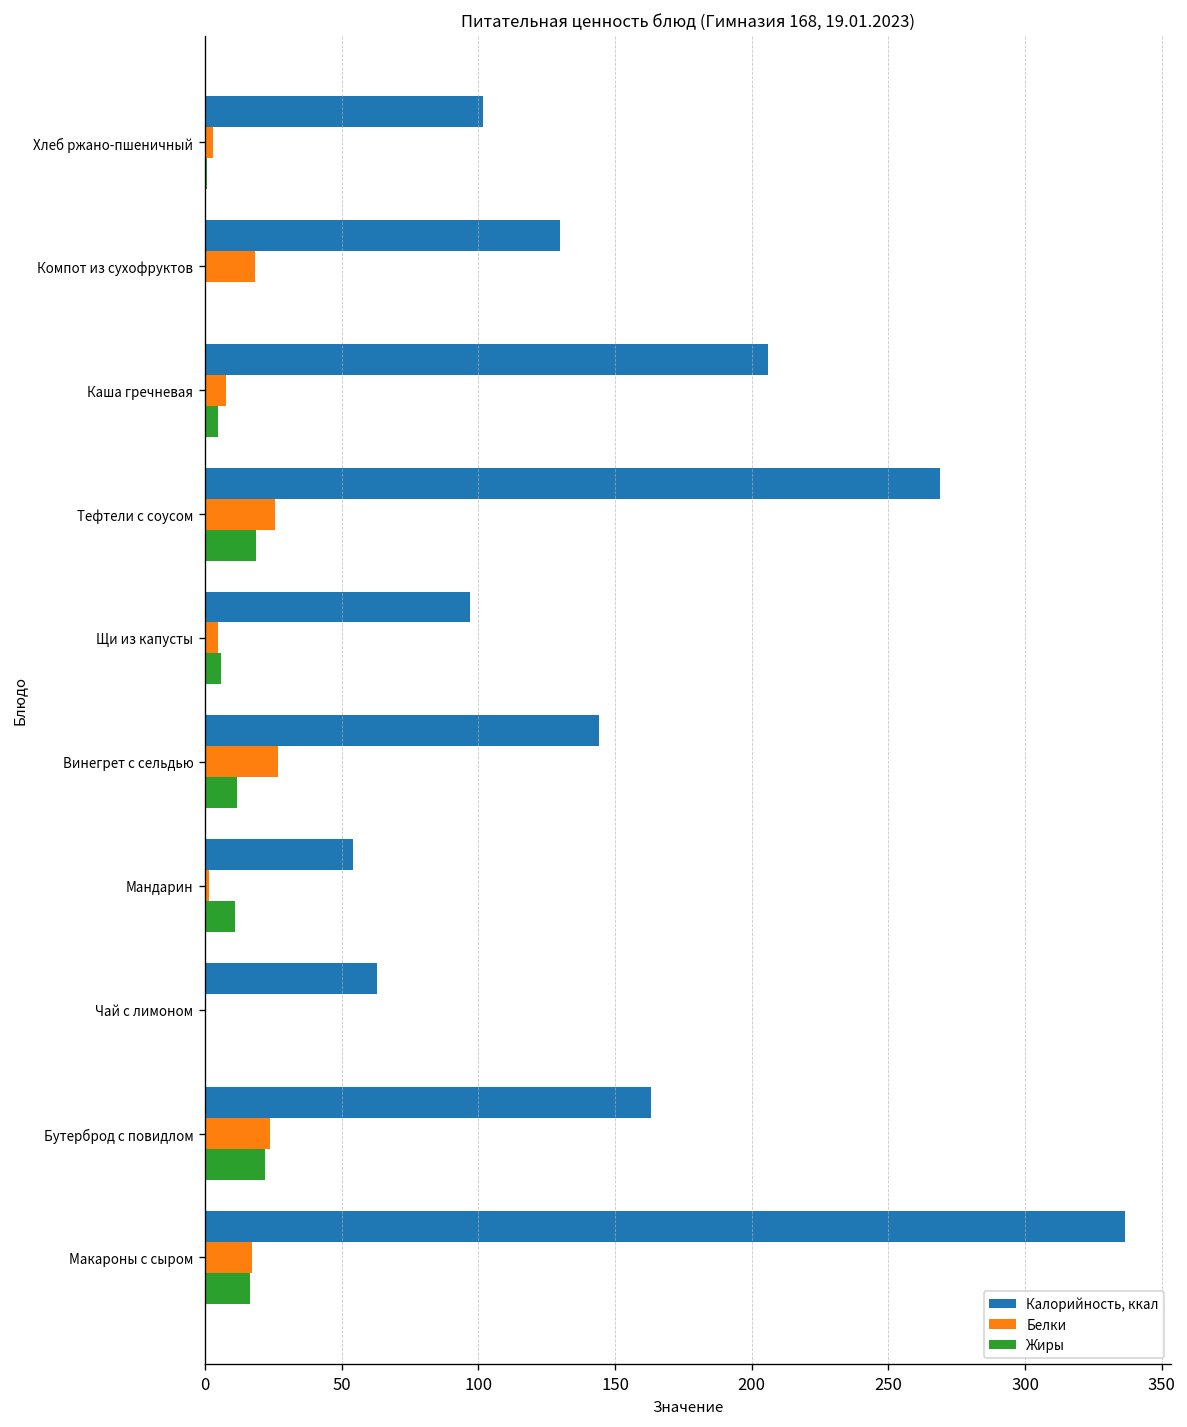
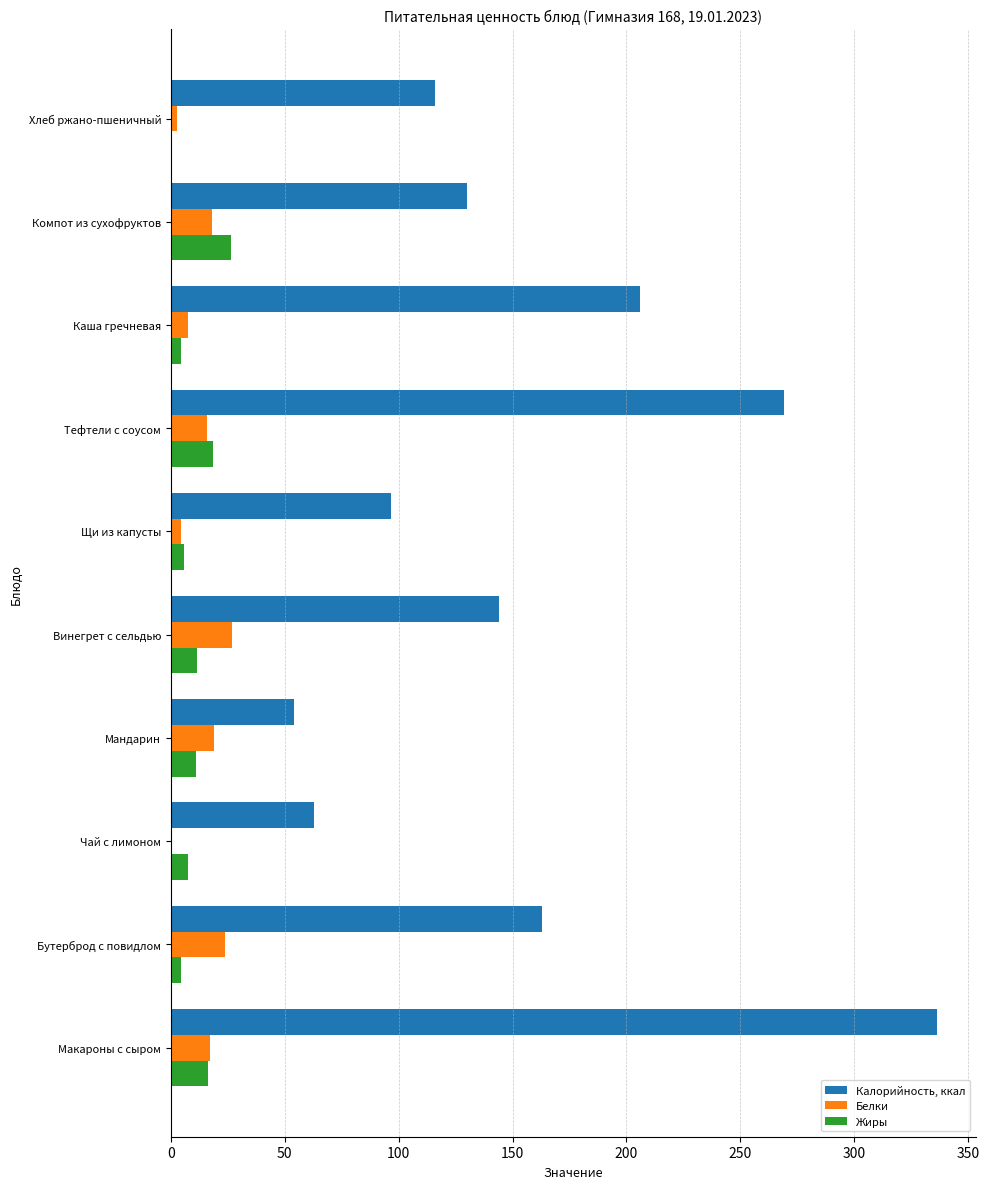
  {
    "Калорийность, ккал": {
-     "Хлеб ржано-пшеничный": 102,
+     "Хлеб ржано-пшеничный": 116,
      "Компот из сухофруктов": 130,
      "Каша гречневая": 206,
      "Тефтели с соусом": 269,
      "Щи из капусты": 97,
      "Винегрет с сельдью": 144,
      "Мандарин": 54,
      "Чай с лимоном": 63,
      "Бутерброд с повидлом": 163,
      "Макароны с сыром": 337
    },
    "Белки": {
      "Хлеб ржано-пшеничный": 3,
      "Компот из сухофруктов": 18,
      "Каша гречневая": 8,
-     "Тефтели с соусом": 26,
+     "Тефтели с соусом": 16,
      "Щи из капусты": 5,
      "Винегрет с сельдью": 27,
-     "Мандарин": 1,
+     "Мандарин": 19,
      "Бутерброд с повидлом": 24,
      "Макароны с сыром": 17
    },
    "Жиры": {
-     "Компот из сухофруктов": 0,
+     "Компот из сухофруктов": 26,
      "Каша гречневая": 5,
      "Тефтели с соусом": 19,
      "Щи из капусты": 6,
      "Винегрет с сельдью": 12,
      "Мандарин": 11,
-     "Чай с лимоном": 0,
-     "Бутерброд с повидлом": 22,
+     "Чай с лимоном": 7,
+     "Бутерброд с повидлом": 4,
      "Макароны с сыром": 16
    }
  }
